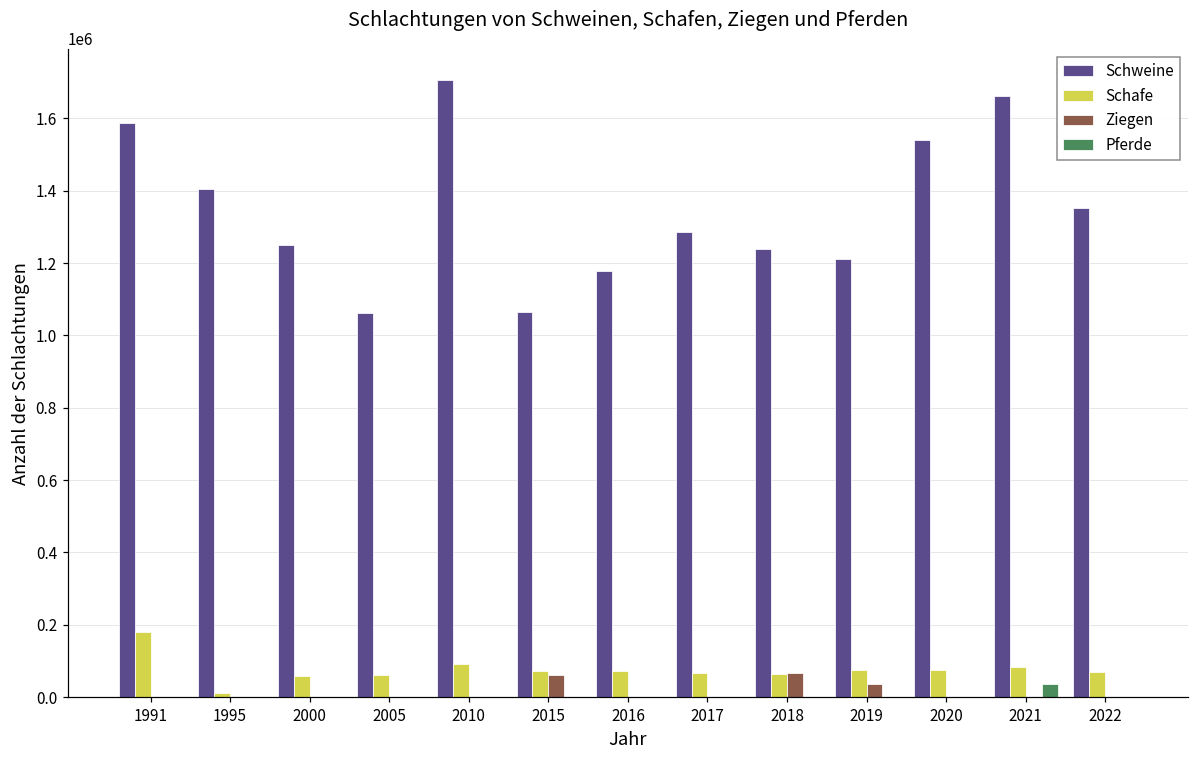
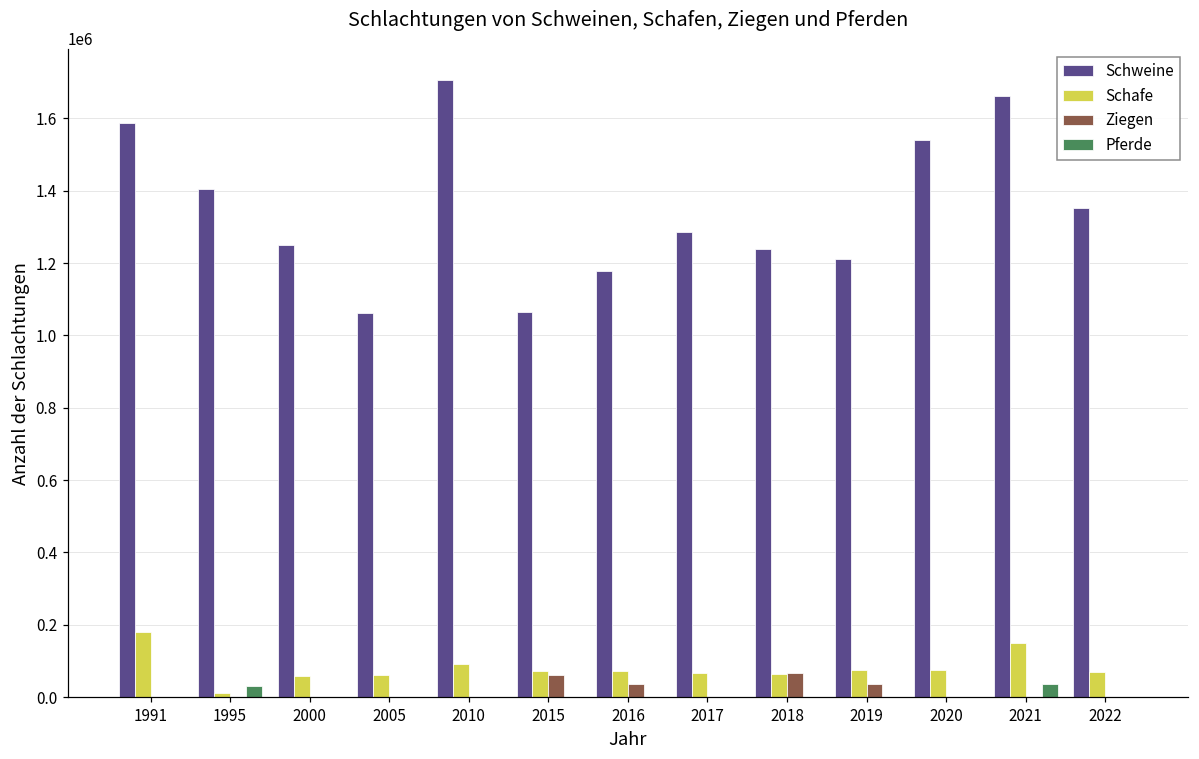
  {
    "Schweine": {
      "1991": 1590000,
      "1995": 1410000,
      "2000": 1250000,
      "2005": 1060000,
      "2010": 1710000,
      "2015": 1070000,
      "2016": 1180000,
      "2017": 1290000,
      "2018": 1240000,
      "2019": 1210000,
      "2020": 1540000,
      "2021": 1660000,
      "2022": 1350000
    },
    "Schafe": {
      "1991": 180000,
      "1995": 10000,
      "2000": 60000,
      "2005": 60000,
      "2010": 90000,
      "2015": 70000,
      "2016": 70000,
      "2017": 70000,
      "2018": 60000,
      "2019": 80000,
      "2020": 80000,
-     "2021": 80000,
+     "2021": 150000,
      "2022": 70000
    },
    "Ziegen": {
      "2015": 60000,
-     "2016": 0,
+     "2016": 40000,
      "2018": 70000,
      "2019": 40000
    },
    "Pferde": {
-     "1995": 0,
+     "1995": 30000,
      "2021": 30000
    }
  }
